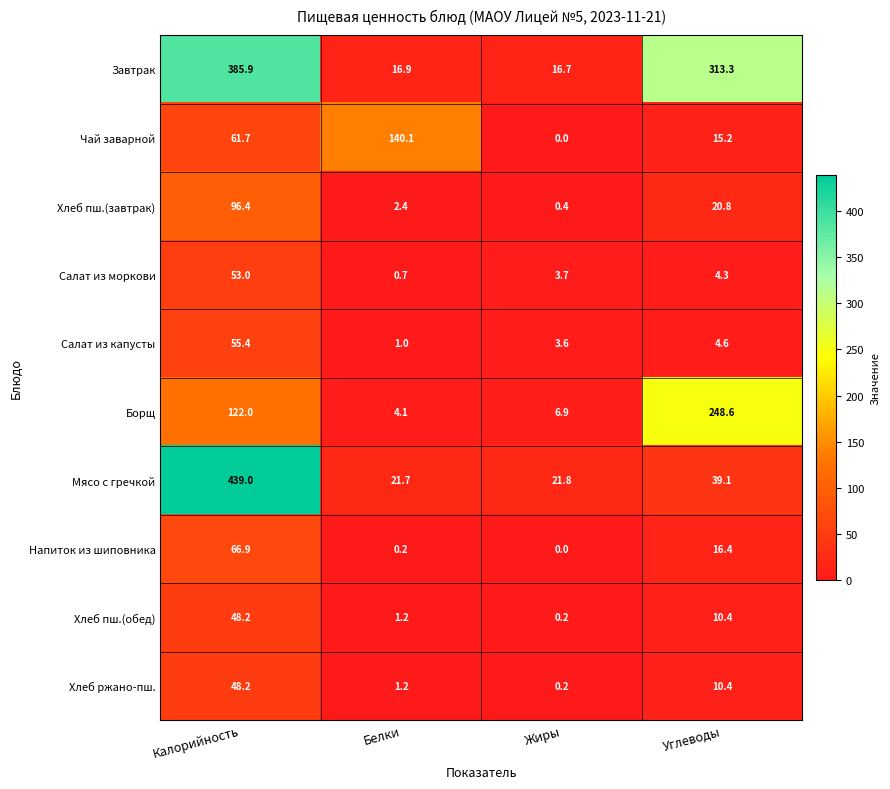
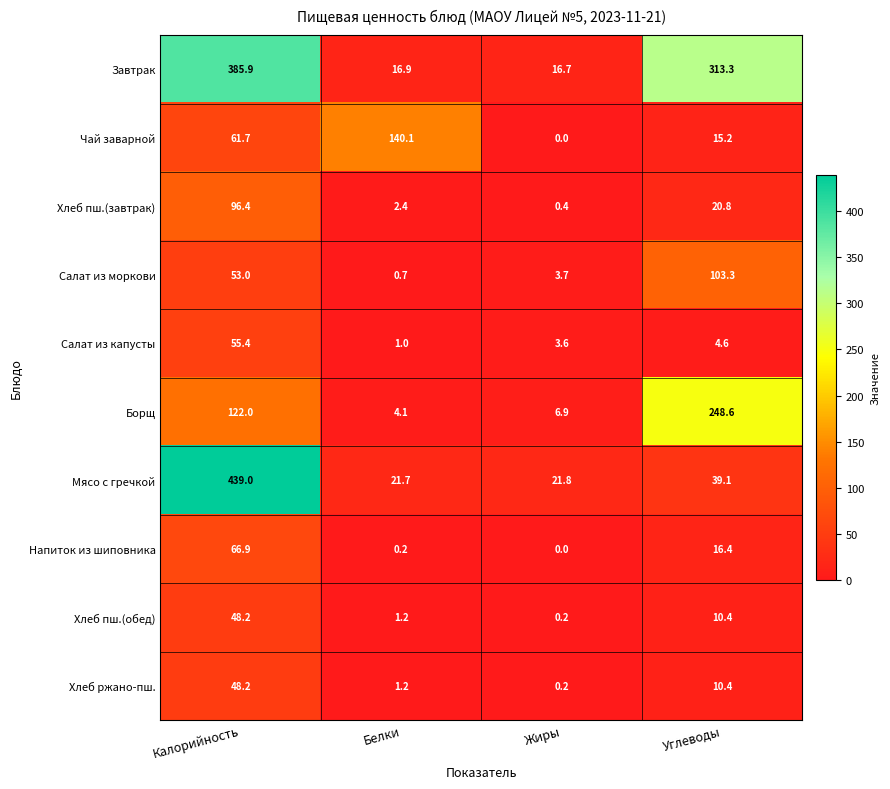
  {
    "Завтрак": {
      "Калорийность": 385.9,
      "Белки": 16.9,
      "Жиры": 16.7,
      "Углеводы": 313.3
    },
    "Чай заварной": {
      "Калорийность": 61.7,
      "Белки": 140.1,
      "Жиры": 0.0,
      "Углеводы": 15.2
    },
    "Хлеб пш.(завтрак)": {
      "Калорийность": 96.4,
      "Белки": 2.4,
      "Жиры": 0.4,
      "Углеводы": 20.8
    },
    "Салат из моркови": {
      "Калорийность": 53.0,
      "Белки": 0.7,
      "Жиры": 3.7,
-     "Углеводы": 4.3
+     "Углеводы": 103.3
    },
    "Салат из капусты": {
      "Калорийность": 55.4,
      "Белки": 1.0,
      "Жиры": 3.6,
      "Углеводы": 4.6
    },
    "Борщ": {
      "Калорийность": 122.0,
      "Белки": 4.1,
      "Жиры": 6.9,
      "Углеводы": 248.6
    },
    "Мясо с гречкой": {
      "Калорийность": 439.0,
      "Белки": 21.7,
      "Жиры": 21.8,
      "Углеводы": 39.1
    },
    "Напиток из шиповника": {
      "Калорийность": 66.9,
      "Белки": 0.2,
      "Жиры": 0.0,
      "Углеводы": 16.4
    },
    "Хлеб пш.(обед)": {
      "Калорийность": 48.2,
      "Белки": 1.2,
      "Жиры": 0.2,
      "Углеводы": 10.4
    },
    "Хлеб ржано-пш.": {
      "Калорийность": 48.2,
      "Белки": 1.2,
      "Жиры": 0.2,
      "Углеводы": 10.4
    }
  }
